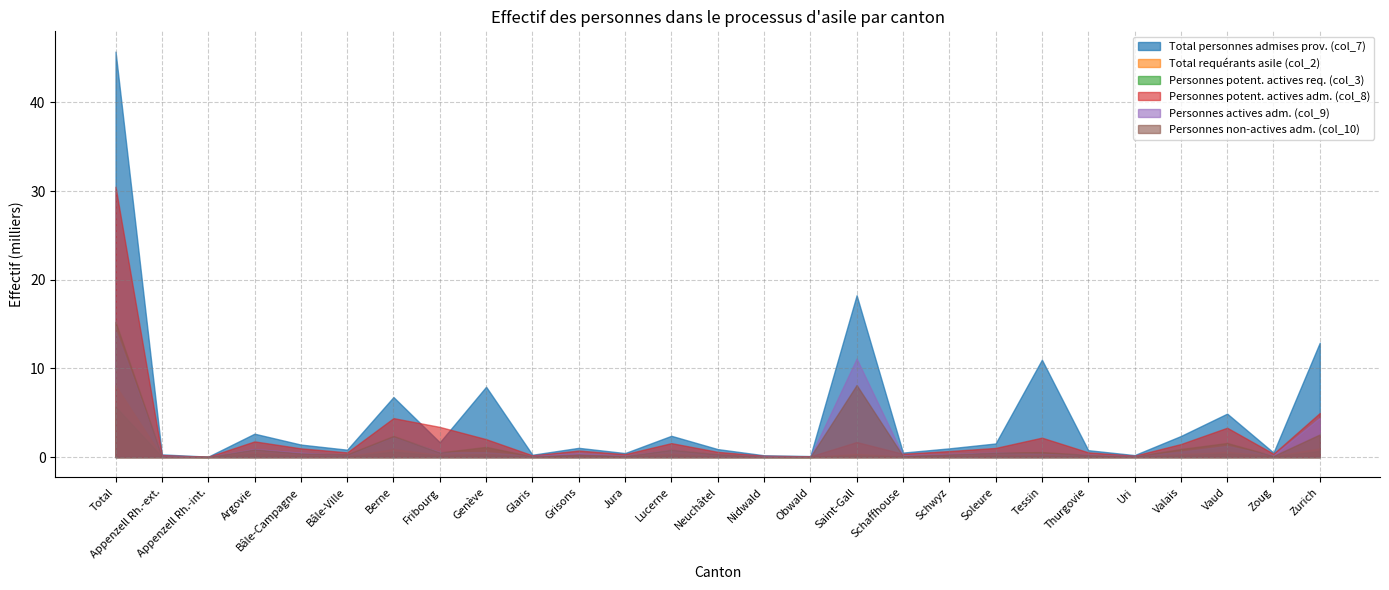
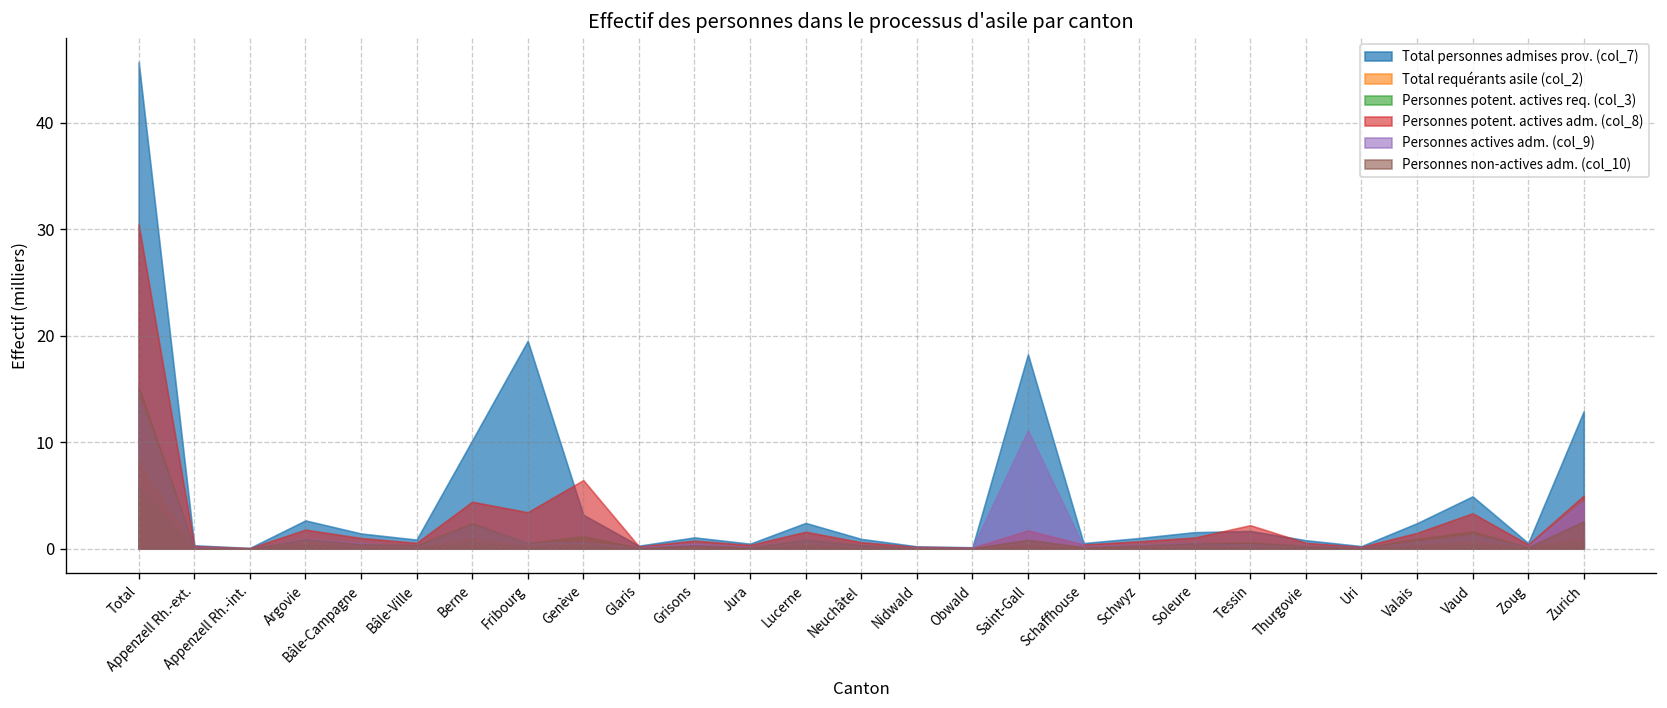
  {
    "Total personnes admises prov. (col_7)": {
      "Total": 46,
      "Argovie": 3,
      "Bâle-Campagne": 1,
      "Bâle-Ville": 1,
-     "Berne": 7,
-     "Fribourg": 2,
-     "Genève": 8,
+     "Berne": 10,
+     "Fribourg": 20,
+     "Genève": 3,
      "Grisons": 1,
      "Lucerne": 2,
      "Neuchâtel": 1,
      "Saint-Gall": 18,
      "Schwyz": 1,
      "Soleure": 2,
-     "Tessin": 11,
+     "Tessin": 2,
      "Valais": 2,
      "Vaud": 5,
      "Zurich": 13
    },
    "Total requérants asile (col_2)": {
      "Total": 8
    },
    "Personnes potent. actives req. (col_3)": {
      "Total": 6
    },
    "Personnes potent. actives adm. (col_8)": {
      "Total": 30,
      "Argovie": 2,
      "Bâle-Campagne": 1,
      "Berne": 4,
      "Fribourg": 3,
-     "Genève": 2,
+     "Genève": 6,
      "Grisons": 1,
      "Lucerne": 2,
      "Saint-Gall": 2,
      "Schwyz": 1,
      "Soleure": 1,
      "Tessin": 2,
      "Valais": 1,
      "Vaud": 3,
      "Zurich": 5
    },
    "Personnes actives adm. (col_9)": {
      "Total": 14,
      "Saint-Gall": 11,
      "Vaud": 1,
      "Zurich": 4
    },
    "Personnes non-actives adm. (col_10)": {
      "Total": 15,
      "Genève": 1,
-     "Saint-Gall": 8,
+     "Saint-Gall": 1,
      "Vaud": 2,
      "Zurich": 3
    }
  }
